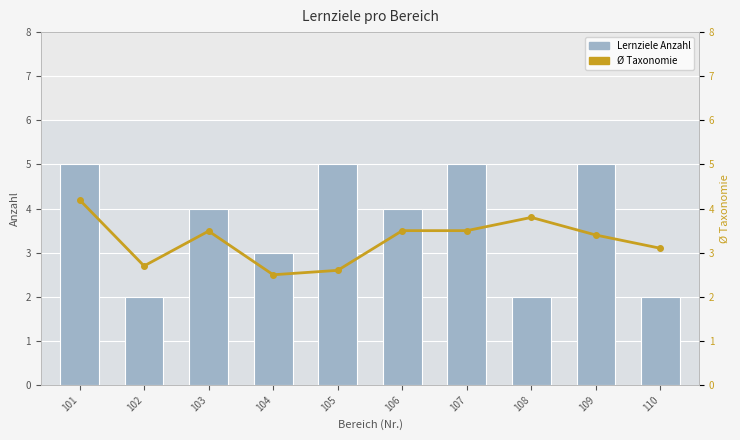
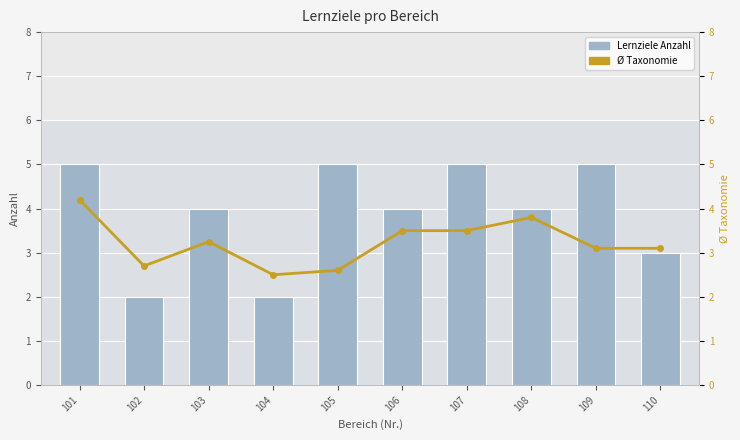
  {
    "Lernziele Anzahl": {
      "101": 5,
      "102": 2,
      "103": 4,
-     "104": 3,
+     "104": 2,
      "105": 5,
      "106": 4,
      "107": 5,
-     "108": 2,
+     "108": 4,
      "109": 5,
-     "110": 2
+     "110": 3
    },
    "Ø Taxonomie": {
      "101": 4.2,
      "102": 2.7,
-     "103": 3.5,
+     "103": 3.3,
      "104": 2.5,
      "105": 2.6,
      "106": 3.5,
      "107": 3.5,
      "108": 3.8,
-     "109": 3.4,
+     "109": 3.1,
      "110": 3.1
    }
  }
